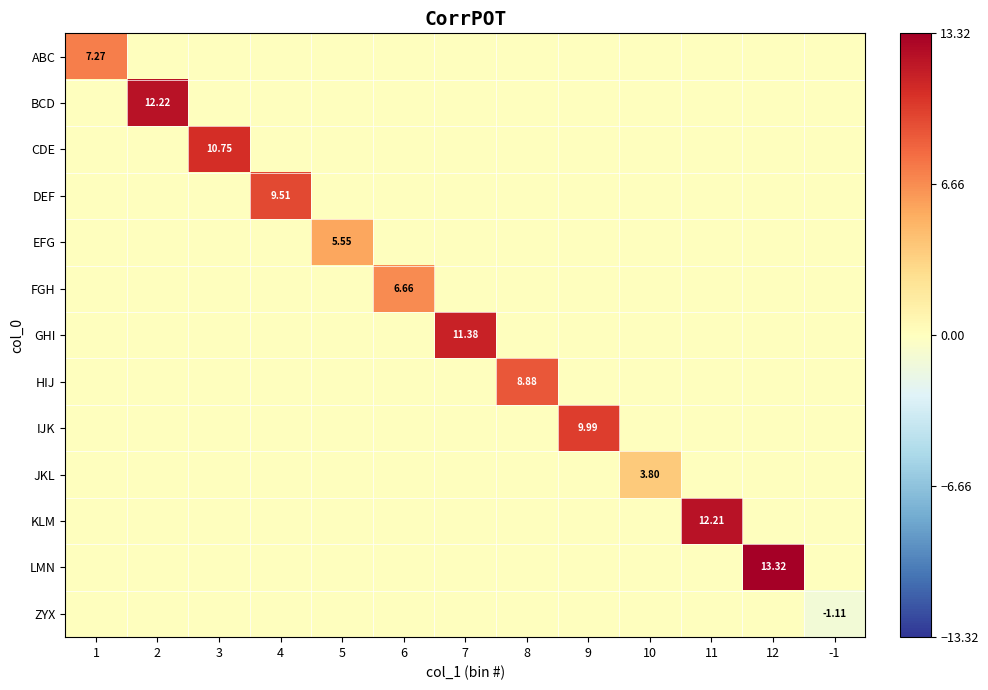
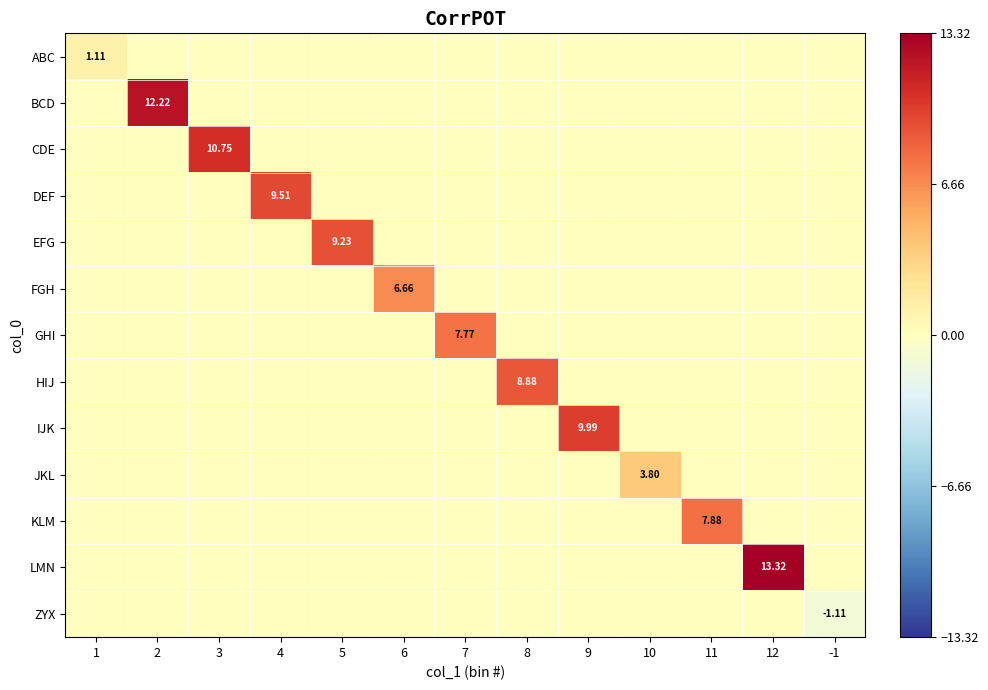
  {
    "ABC": {
-     "1": 7.27
+     "1": 1.11
    },
    "BCD": {
      "2": 12.22
    },
    "CDE": {
      "3": 10.75
    },
    "DEF": {
      "4": 9.51
    },
    "EFG": {
-     "5": 5.55
+     "5": 9.23
    },
    "FGH": {
      "6": 6.66
    },
    "GHI": {
-     "7": 11.38
+     "7": 7.77
    },
    "HIJ": {
      "8": 8.88
    },
    "IJK": {
      "9": 9.99
    },
    "JKL": {
      "10": 3.80
    },
    "KLM": {
-     "11": 12.21
+     "11": 7.88
    },
    "LMN": {
      "12": 13.32
    },
    "ZYX": {
      "-1": -1.11
    }
  }
